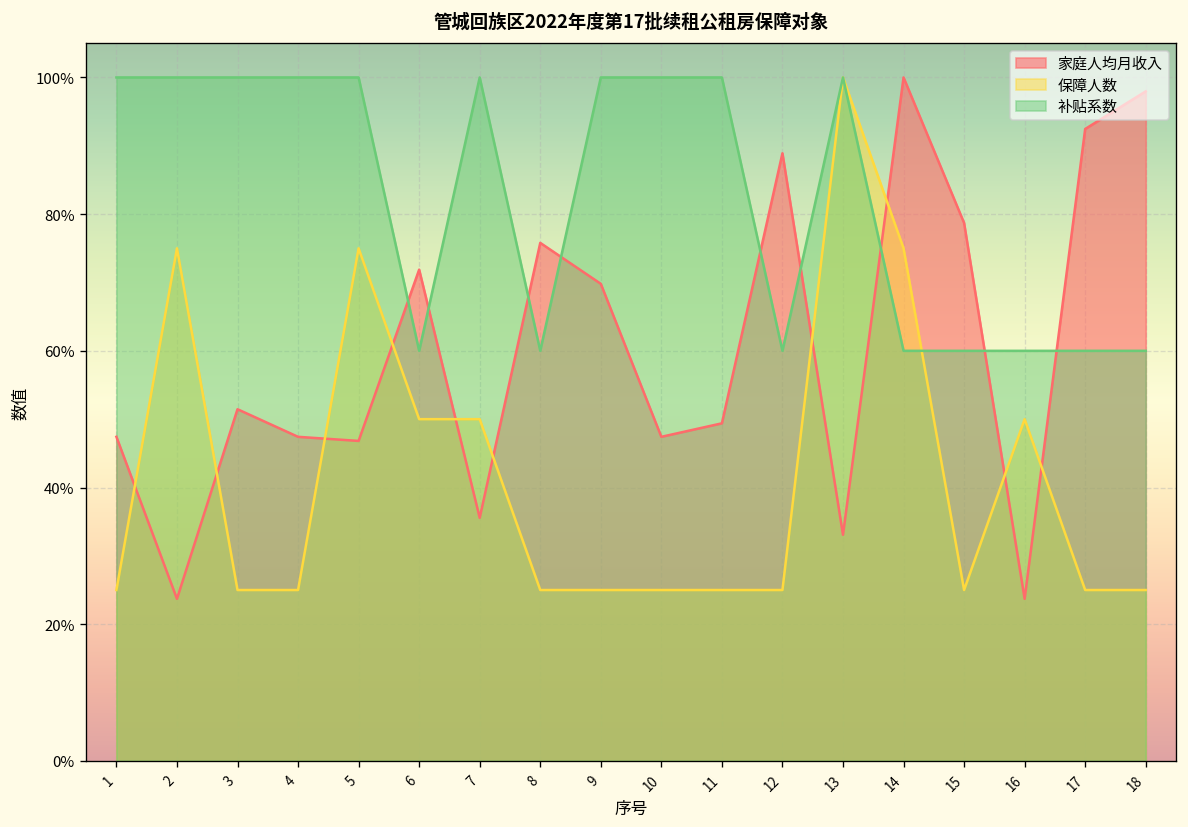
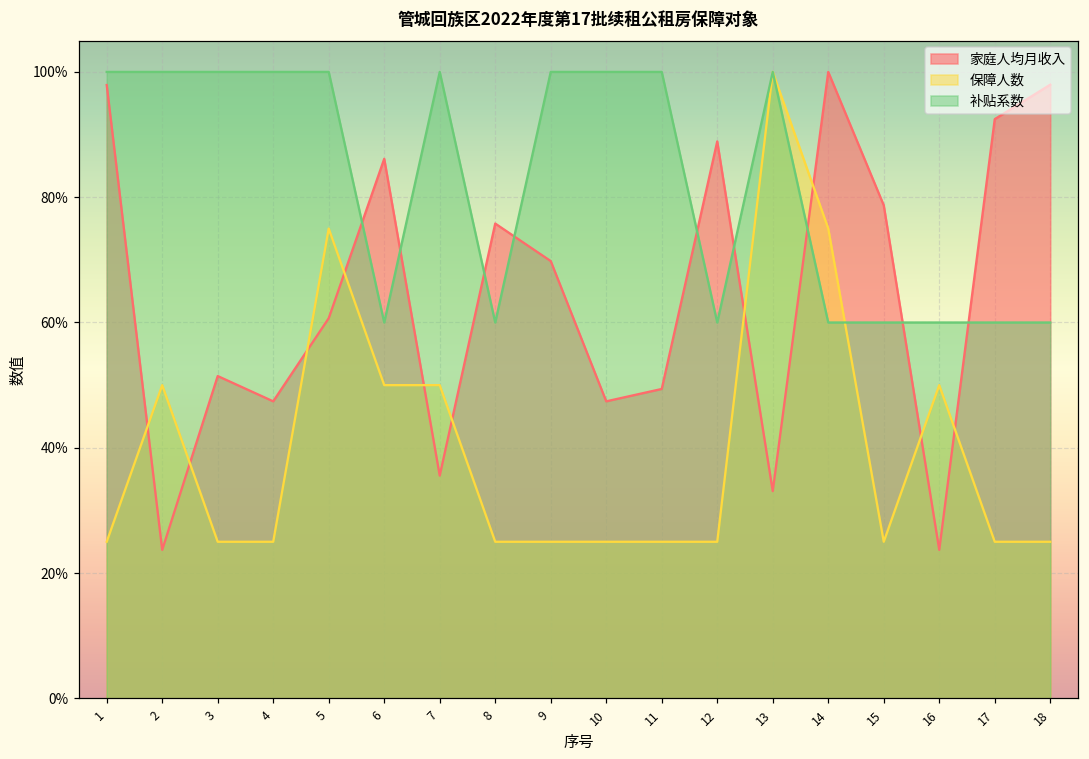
  {
    "家庭人均月收入": {
-     "1": "47%",
+     "1": "98%",
      "2": "24%",
      "3": "51%",
      "4": "47%",
-     "5": "47%",
-     "6": "72%",
+     "5": "61%",
+     "6": "86%",
      "7": "36%",
      "8": "76%",
      "9": "70%",
      "10": "47%",
      "11": "49%",
      "12": "89%",
      "13": "33%",
      "14": "100%",
      "15": "79%",
      "16": "24%",
      "17": "92%"
    },
    "保障人数": {
      "1": "25%",
-     "2": "75%",
+     "2": "50%",
      "3": "25%",
      "4": "25%",
      "5": "75%",
      "6": "50%",
      "7": "50%",
      "8": "25%",
      "9": "25%",
      "10": "25%",
      "11": "25%",
      "12": "25%",
      "14": "75%",
      "15": "25%",
      "16": "50%",
      "17": "25%",
      "18": "25%"
    },
    "补贴系数": {
      "1": "100%",
      "2": "100%",
      "3": "100%",
      "4": "100%",
      "5": "100%",
      "6": "60%",
      "7": "100%",
      "8": "60%",
      "9": "100%",
      "10": "100%",
      "11": "100%",
      "12": "60%",
      "14": "60%",
      "15": "60%",
      "16": "60%",
      "17": "60%",
      "18": "60%"
    }
  }
